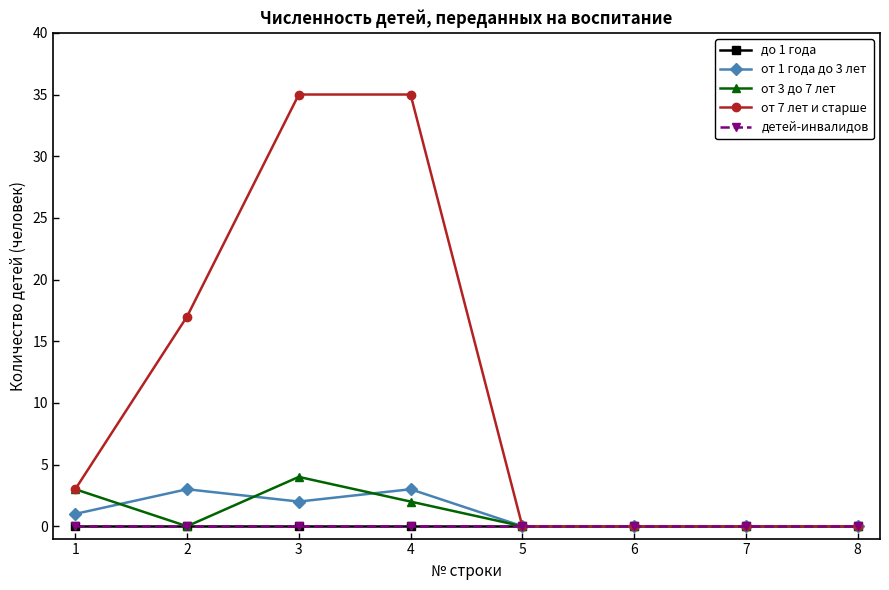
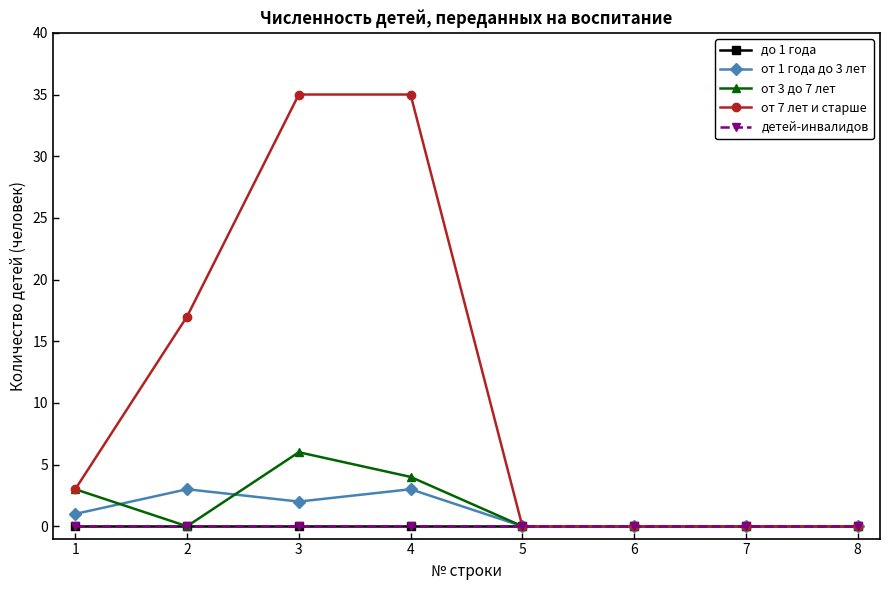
  {
    "детей-инвалидов": {
      "1": 0,
      "3": 0,
      "4": 0
    },
    "от 1 года до 3 лет": {
      "1": 1,
      "2": 3,
      "3": 2,
      "4": 3
    },
    "от 3 до 7 лет": {
-     "3": 4,
-     "4": 2
+     "3": 6,
+     "4": 4
    },
    "от 7 лет и старше": {
      "2": 17,
      "3": 35,
      "4": 35
    }
  }
